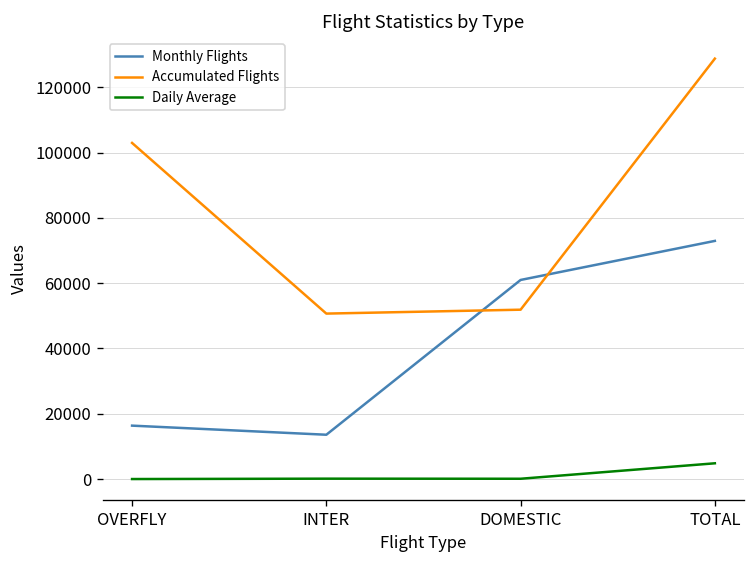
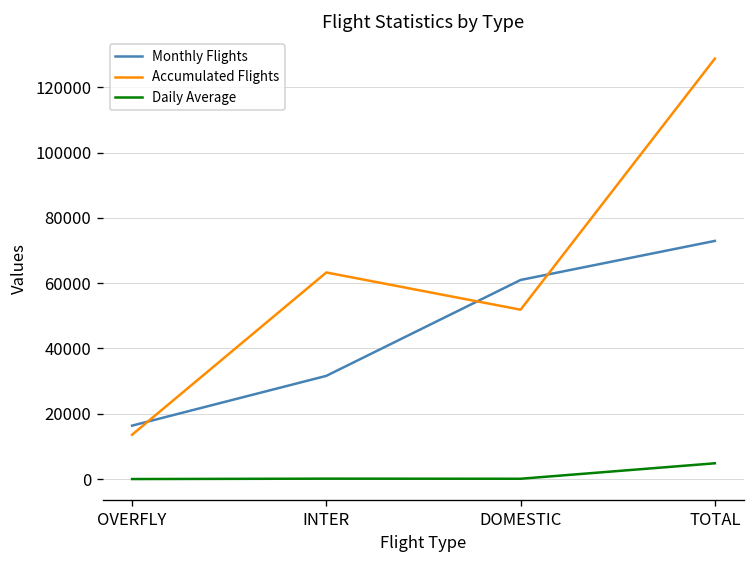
  {
    "Monthly Flights": {
      "OVERFLY": 16000,
-     "INTER": 14000,
+     "INTER": 32000,
      "DOMESTIC": 61000,
      "TOTAL": 73000
    },
    "Accumulated Flights": {
-     "OVERFLY": 103000,
-     "INTER": 51000,
+     "OVERFLY": 14000,
+     "INTER": 63000,
      "DOMESTIC": 52000,
      "TOTAL": 129000
    },
    "Daily Average": {
      "OVERFLY": 0,
      "INTER": 0,
      "DOMESTIC": 0,
      "TOTAL": 5000
    }
  }
